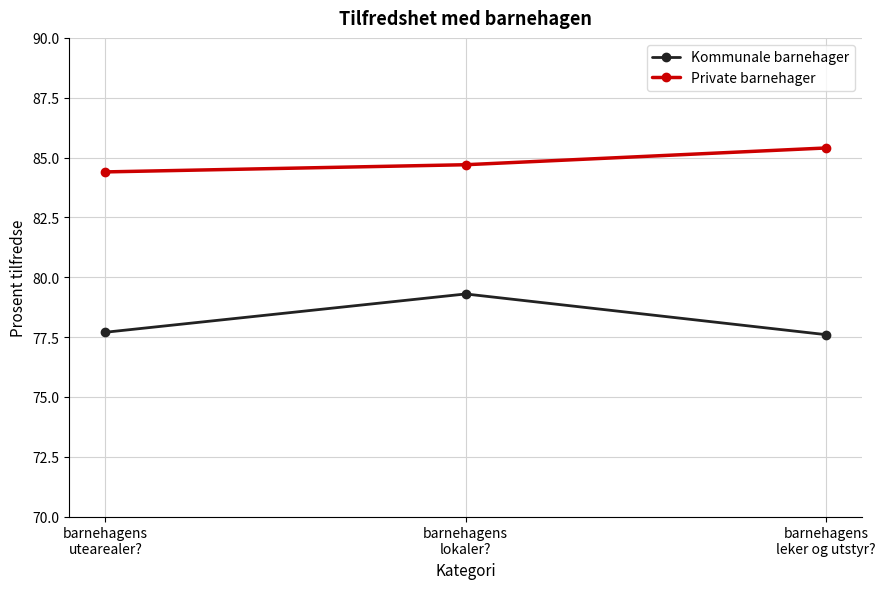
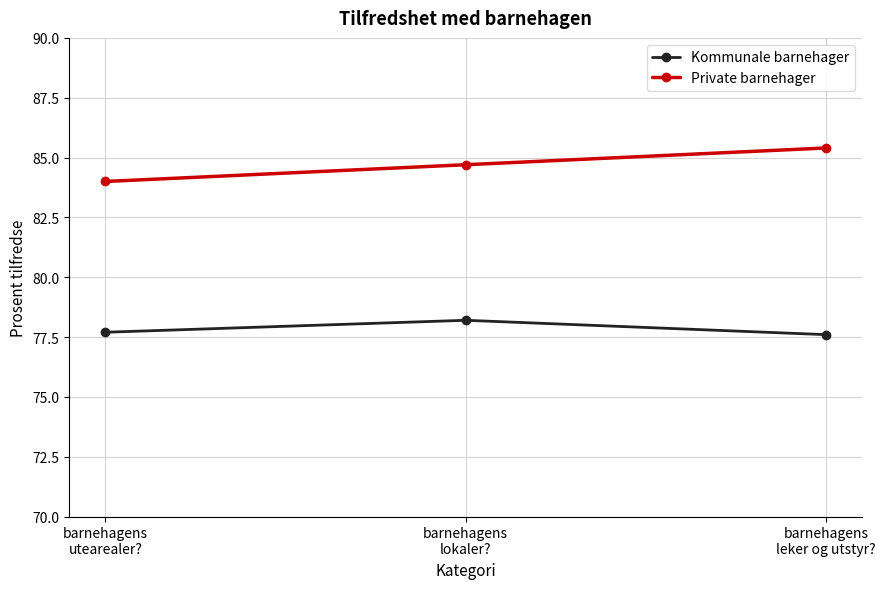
  {
    "Kommunale barnehager": {
      "barnehagens utearealer?": 77.7,
-     "barnehagens lokaler?": 79.3,
+     "barnehagens lokaler?": 78.2,
      "barnehagens leker og utstyr?": 77.6
    },
    "Private barnehager": {
-     "barnehagens utearealer?": 84.4,
+     "barnehagens utearealer?": 84.0,
      "barnehagens lokaler?": 84.7,
      "barnehagens leker og utstyr?": 85.4
    }
  }
